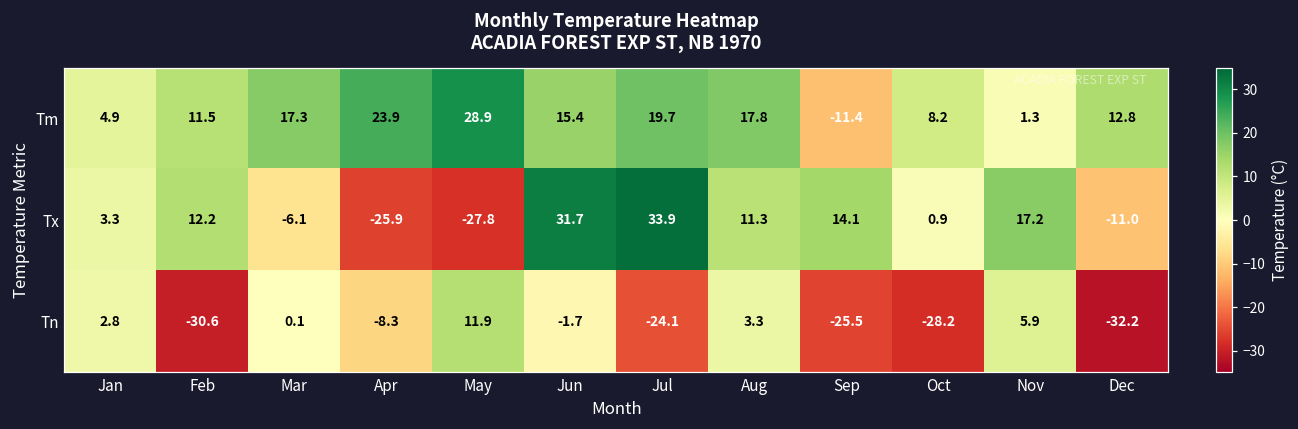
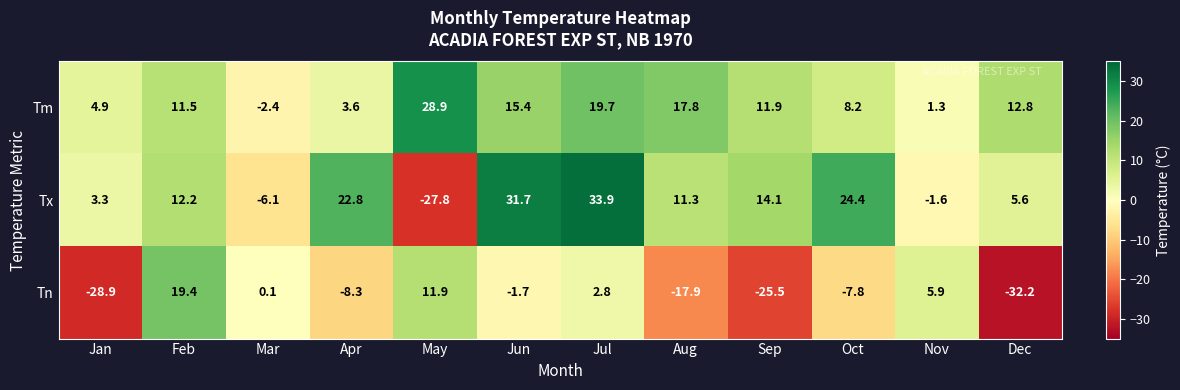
  {
    "Tm": {
      "Jan": 4.9,
      "Feb": 11.5,
-     "Mar": 17.3,
-     "Apr": 23.9,
+     "Mar": -2.4,
+     "Apr": 3.6,
      "May": 28.9,
      "Jun": 15.4,
      "Jul": 19.7,
      "Aug": 17.8,
-     "Sep": -11.4,
+     "Sep": 11.9,
      "Oct": 8.2,
      "Nov": 1.3
    },
    "Tx": {
      "Jan": 3.3,
      "Feb": 12.2,
      "Mar": -6.1,
-     "Apr": -25.9,
+     "Apr": 22.8,
      "May": -27.8,
      "Jun": 31.7,
      "Jul": 33.9,
      "Aug": 11.3,
      "Sep": 14.1,
-     "Oct": 0.9,
-     "Nov": 17.2,
-     "Dec": -11.0
+     "Oct": 24.4,
+     "Nov": -1.6,
+     "Dec": 5.6
    },
    "Tn": {
-     "Jan": 2.8,
-     "Feb": -30.6,
+     "Jan": -28.9,
+     "Feb": 19.4,
      "Mar": 0.1,
      "Apr": -8.3,
      "May": 11.9,
      "Jun": -1.7,
-     "Jul": -24.1,
-     "Aug": 3.3,
+     "Jul": 2.8,
+     "Aug": -17.9,
      "Sep": -25.5,
-     "Oct": -28.2,
+     "Oct": -7.8,
      "Nov": 5.9,
      "Dec": -32.2
    }
  }
